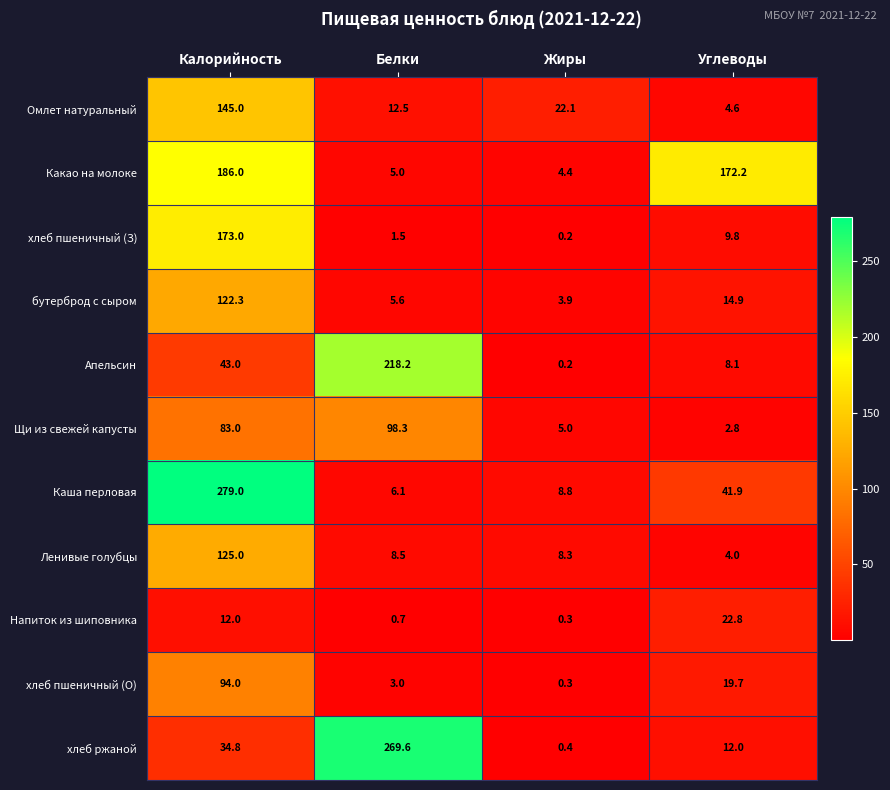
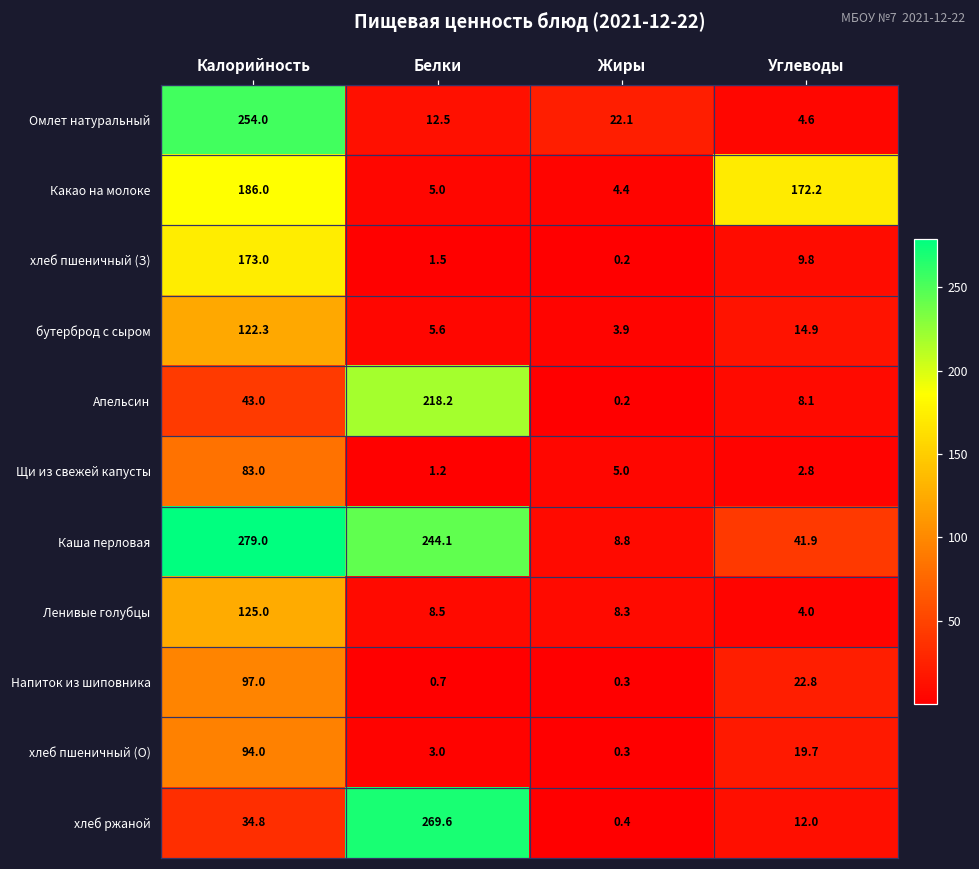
  {
    "Омлет натуральный": {
-     "Калорийность": 145.0,
+     "Калорийность": 254.0,
      "Белки": 12.5,
      "Жиры": 22.1,
      "Углеводы": 4.6
    },
    "Какао на молоке": {
      "Калорийность": 186.0,
      "Белки": 5.0,
      "Жиры": 4.4,
      "Углеводы": 172.2
    },
    "хлеб пшеничный (З)": {
      "Калорийность": 173.0,
      "Белки": 1.5,
      "Жиры": 0.2,
      "Углеводы": 9.8
    },
    "бутерброд с сыром": {
      "Калорийность": 122.3,
      "Белки": 5.6,
      "Жиры": 3.9,
      "Углеводы": 14.9
    },
    "Апельсин": {
      "Калорийность": 43.0,
      "Белки": 218.2,
      "Жиры": 0.2,
      "Углеводы": 8.1
    },
    "Щи из свежей капусты": {
      "Калорийность": 83.0,
-     "Белки": 98.3,
+     "Белки": 1.2,
      "Жиры": 5.0,
      "Углеводы": 2.8
    },
    "Каша перловая": {
      "Калорийность": 279.0,
-     "Белки": 6.1,
+     "Белки": 244.1,
      "Жиры": 8.8,
      "Углеводы": 41.9
    },
    "Ленивые голубцы": {
      "Калорийность": 125.0,
      "Белки": 8.5,
      "Жиры": 8.3,
      "Углеводы": 4.0
    },
    "Напиток из шиповника": {
-     "Калорийность": 12.0,
+     "Калорийность": 97.0,
      "Белки": 0.7,
      "Жиры": 0.3,
      "Углеводы": 22.8
    },
    "хлеб пшеничный (О)": {
      "Калорийность": 94.0,
      "Белки": 3.0,
      "Жиры": 0.3,
      "Углеводы": 19.7
    },
    "хлеб ржаной": {
      "Калорийность": 34.8,
      "Белки": 269.6,
      "Жиры": 0.4,
      "Углеводы": 12.0
    }
  }
